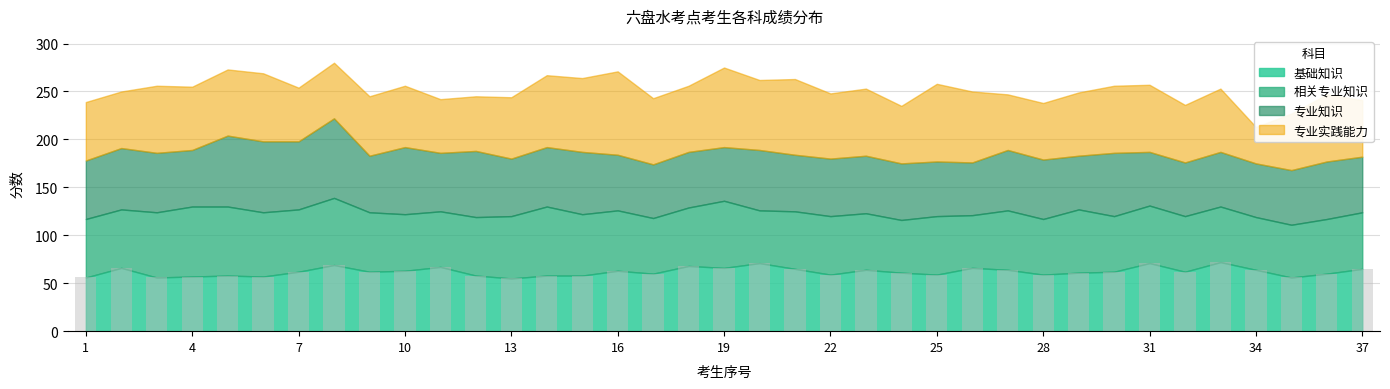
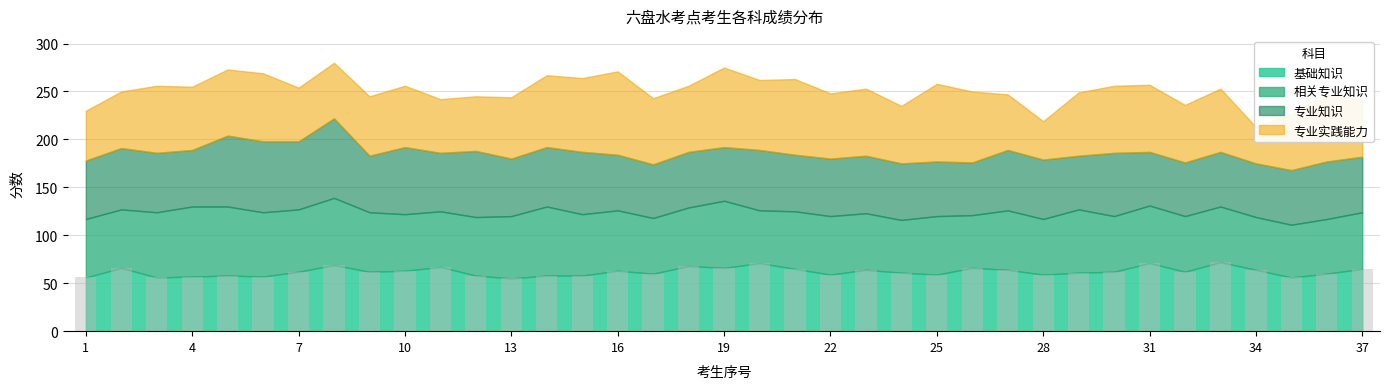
  {
    "专业实践能力": {
-     "1": 60,
+     "1": 50,
      "4": 70,
      "7": 60,
      "10": 60,
      "13": 60,
      "16": 90,
      "19": 80,
      "22": 70,
      "25": 80,
-     "28": 60,
+     "28": 40,
      "31": 70
    }
  }
